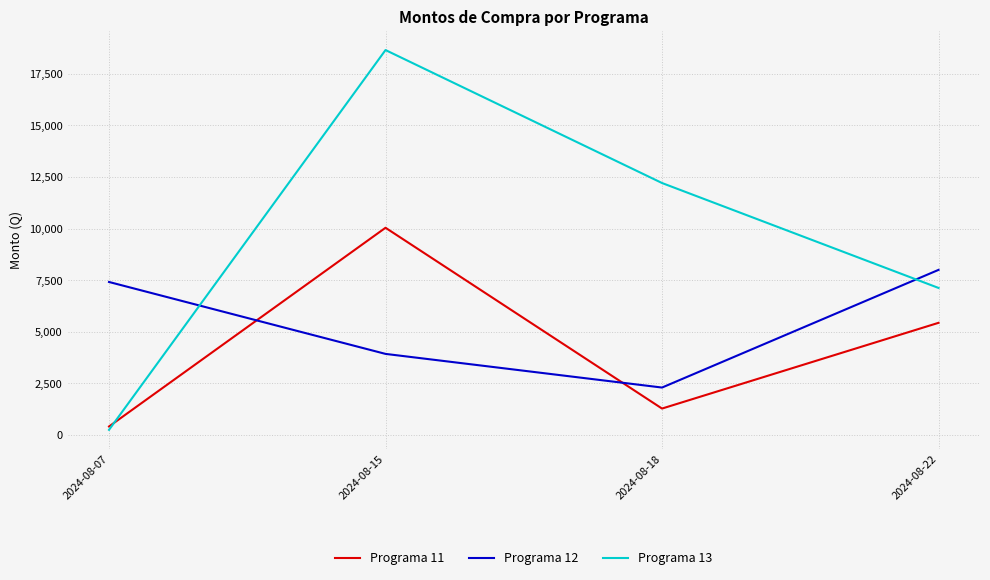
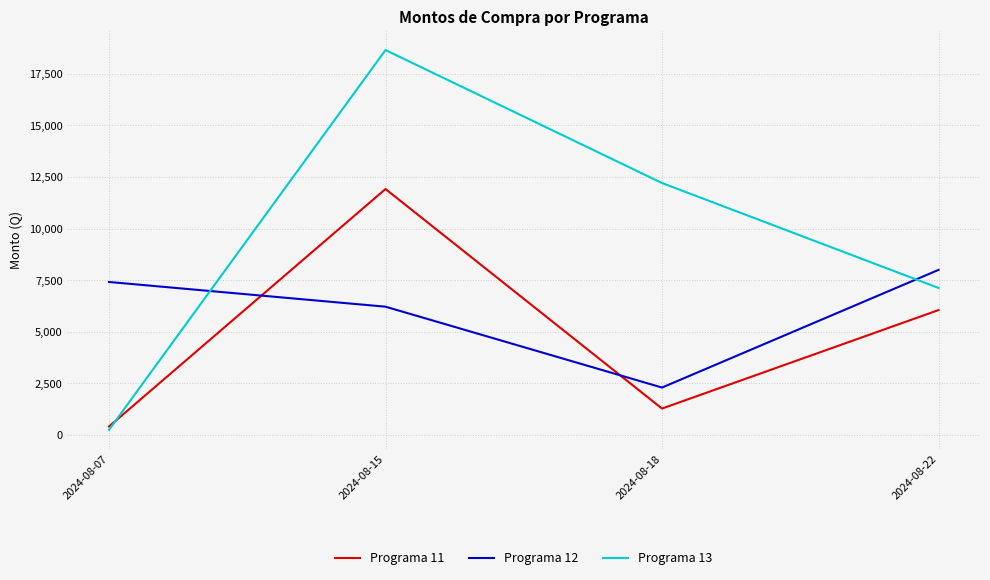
  {
    "Programa 11": {
      "2024-08-07": "400",
-     "2024-08-15": "10,000",
+     "2024-08-15": "11,900",
      "2024-08-18": "1,300",
-     "2024-08-22": "5,400"
+     "2024-08-22": "6,100"
    },
    "Programa 12": {
      "2024-08-07": "7,400",
-     "2024-08-15": "3,900",
+     "2024-08-15": "6,200",
      "2024-08-18": "2,300",
      "2024-08-22": "8,000"
    },
    "Programa 13": {
      "2024-08-07": "300",
      "2024-08-15": "18,700",
      "2024-08-18": "12,200",
      "2024-08-22": "7,100"
    }
  }
